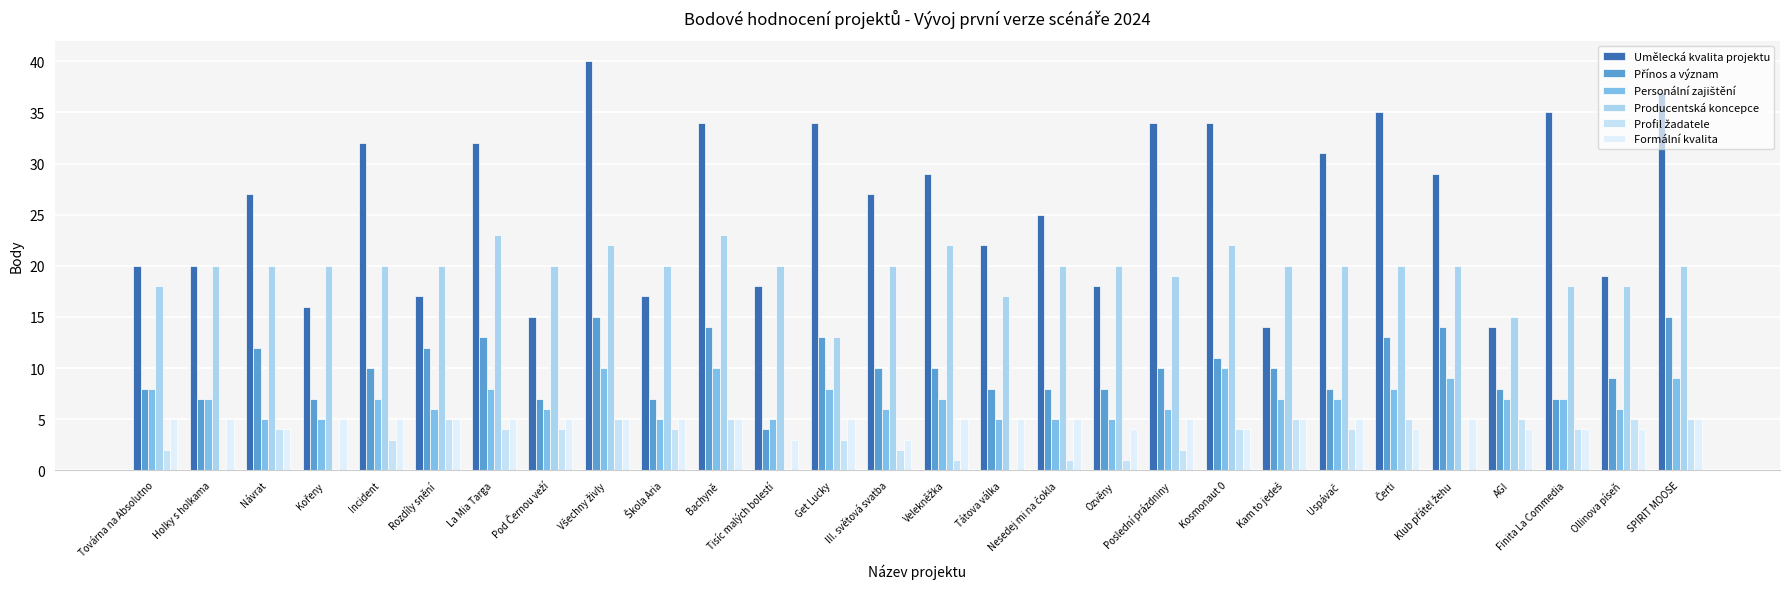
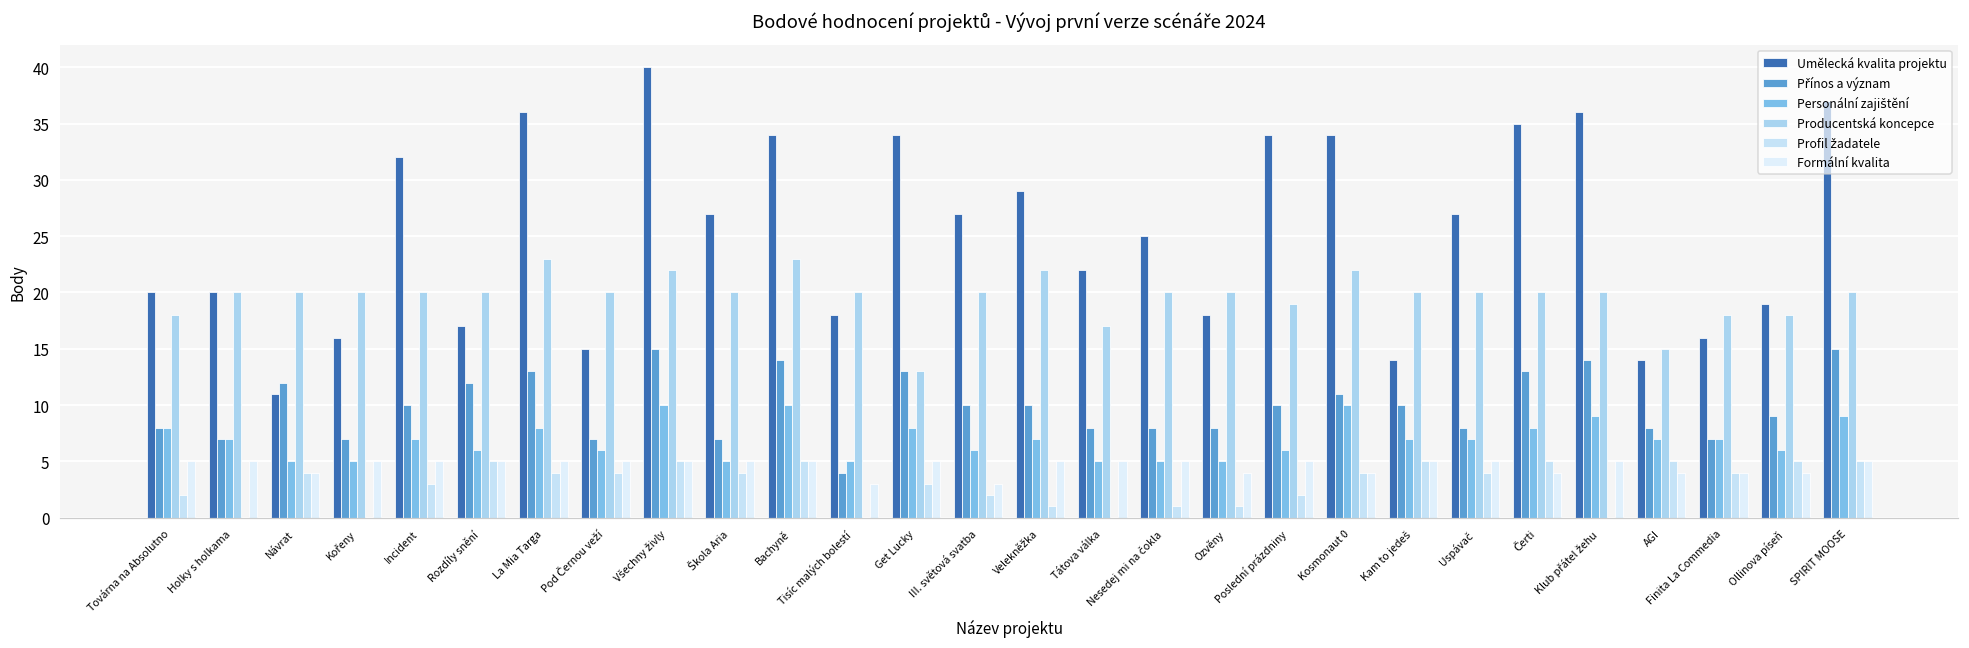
  {
    "Umělecká kvalita projektu": {
      "Továrna na Absolutno": 20,
      "Holky s holkama": 20,
-     "Návrat": 27,
+     "Návrat": 11,
      "Kořeny": 16,
      "Incident": 32,
      "Rozdíly snění": 17,
-     "La Mia Targa": 32,
+     "La Mia Targa": 36,
      "Pod Černou veží": 15,
      "Všechny živly": 40,
-     "Škola Aria": 17,
+     "Škola Aria": 27,
      "Bachyně": 34,
      "Tisíc malých bolestí": 18,
      "Get Lucky": 34,
      "III. světová svatba": 27,
      "Velekněžka": 29,
      "Tátova válka": 22,
      "Nesedej mi na čokla": 25,
      "Ozvěny": 18,
      "Poslední prázdniny": 34,
      "Kosmonaut 0": 34,
      "Kam to jedeš": 14,
-     "Uspávač": 31,
+     "Uspávač": 27,
      "Čerti": 35,
-     "Klub přátel žehu": 29,
+     "Klub přátel žehu": 36,
      "AGI": 14,
-     "Finita La Commedia": 35,
+     "Finita La Commedia": 16,
      "Ollinova píseň": 19
    }
  }
